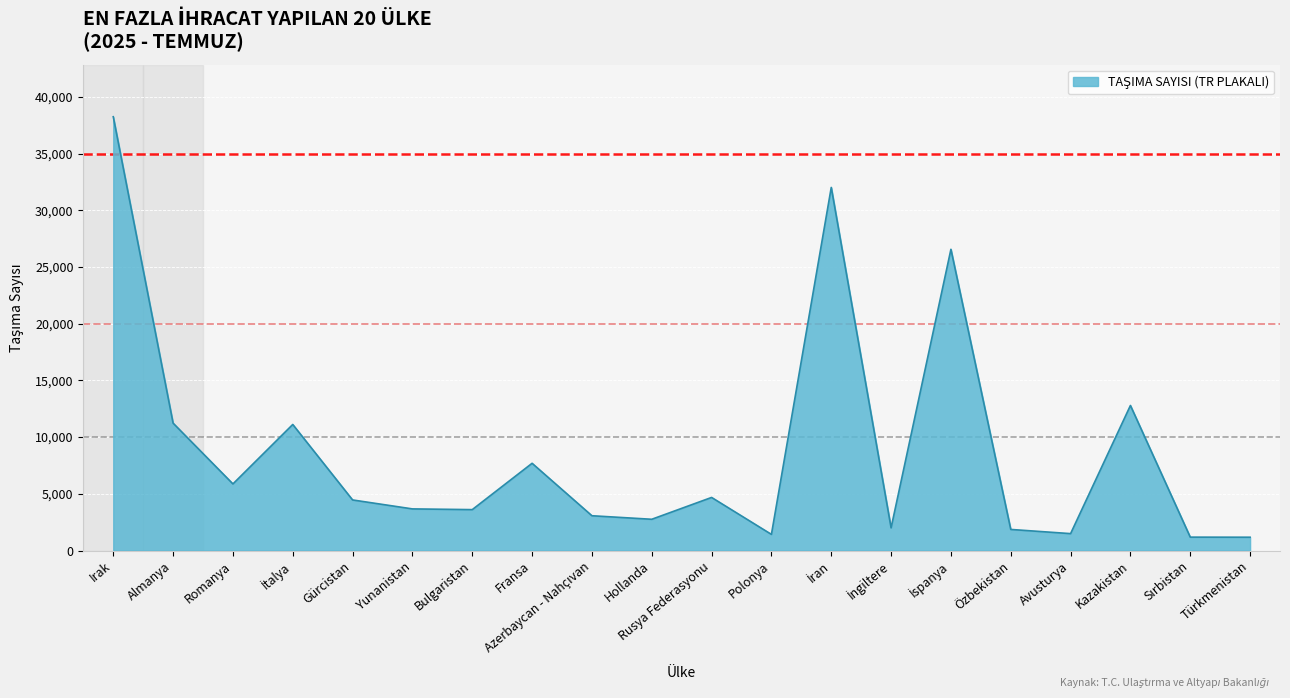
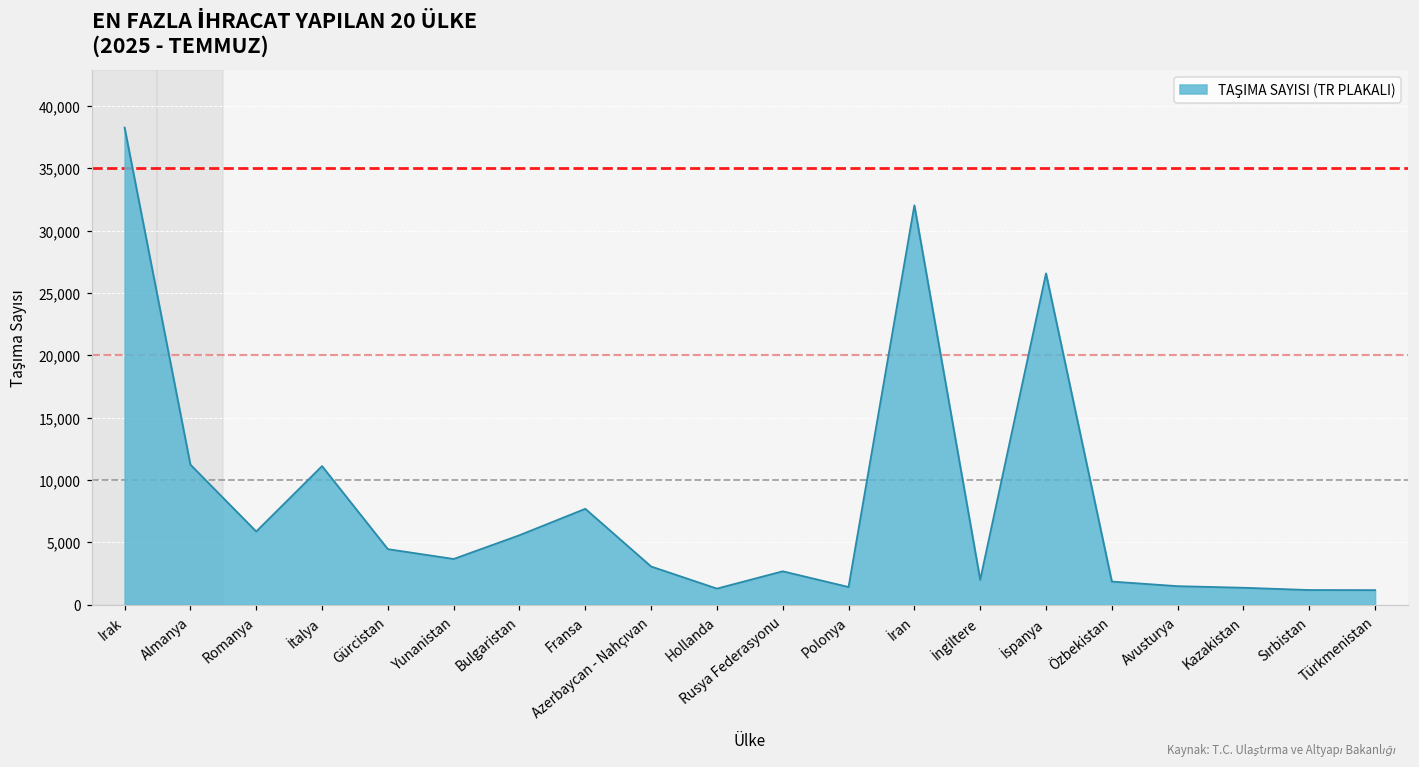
  {
    "Irak": "38,300",
    "Almanya": "11,200",
    "Romanya": "5,900",
    "İtalya": "11,100",
    "Gürcistan": "4,500",
    "Yunanistan": "3,700",
-   "Bulgaristan": "3,600",
+   "Bulgaristan": "5,600",
    "Fransa": "7,700",
    "Azerbaycan - Nahçıvan": "3,100",
-   "Hollanda": "2,800",
-   "Rusya Federasyonu": "4,700",
+   "Hollanda": "1,300",
+   "Rusya Federasyonu": "2,700",
    "Polonya": "1,400",
    "İran": "32,000",
    "İngiltere": "2,000",
    "İspanya": "26,600",
    "Özbekistan": "1,900",
    "Avusturya": "1,500",
-   "Kazakistan": "12,800",
+   "Kazakistan": "1,400",
    "Sırbistan": "1,200",
    "Türkmenistan": "1,200"
  }
